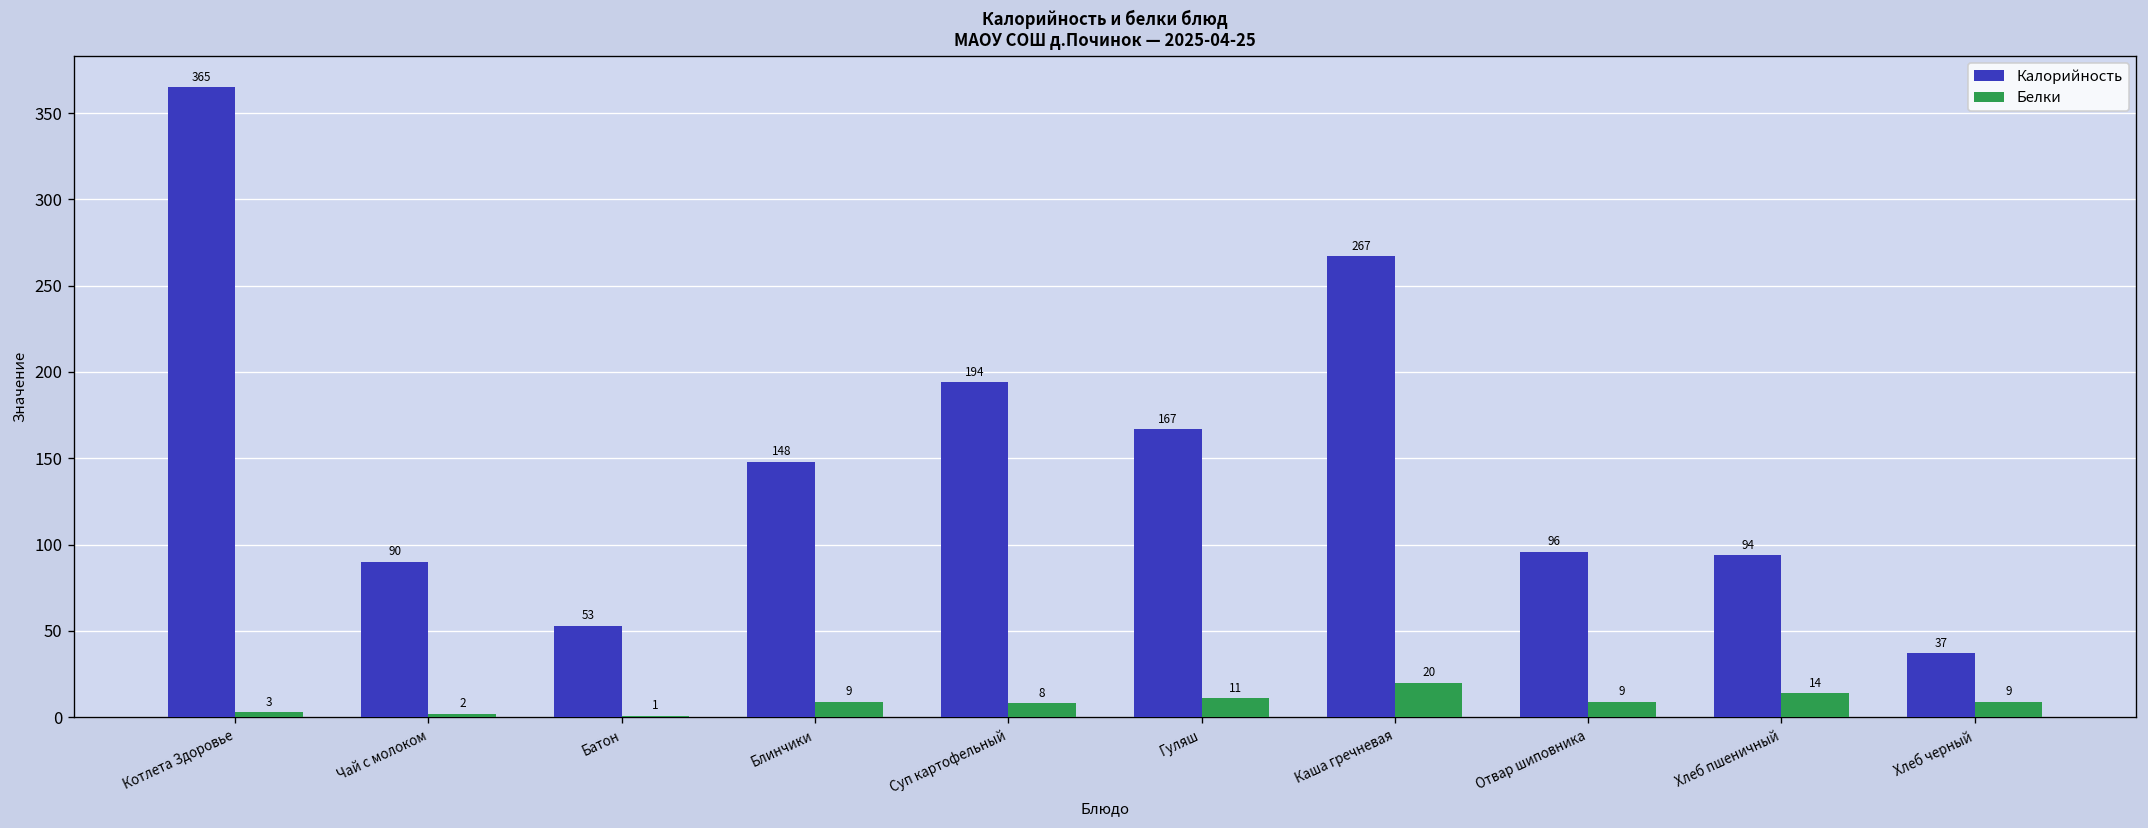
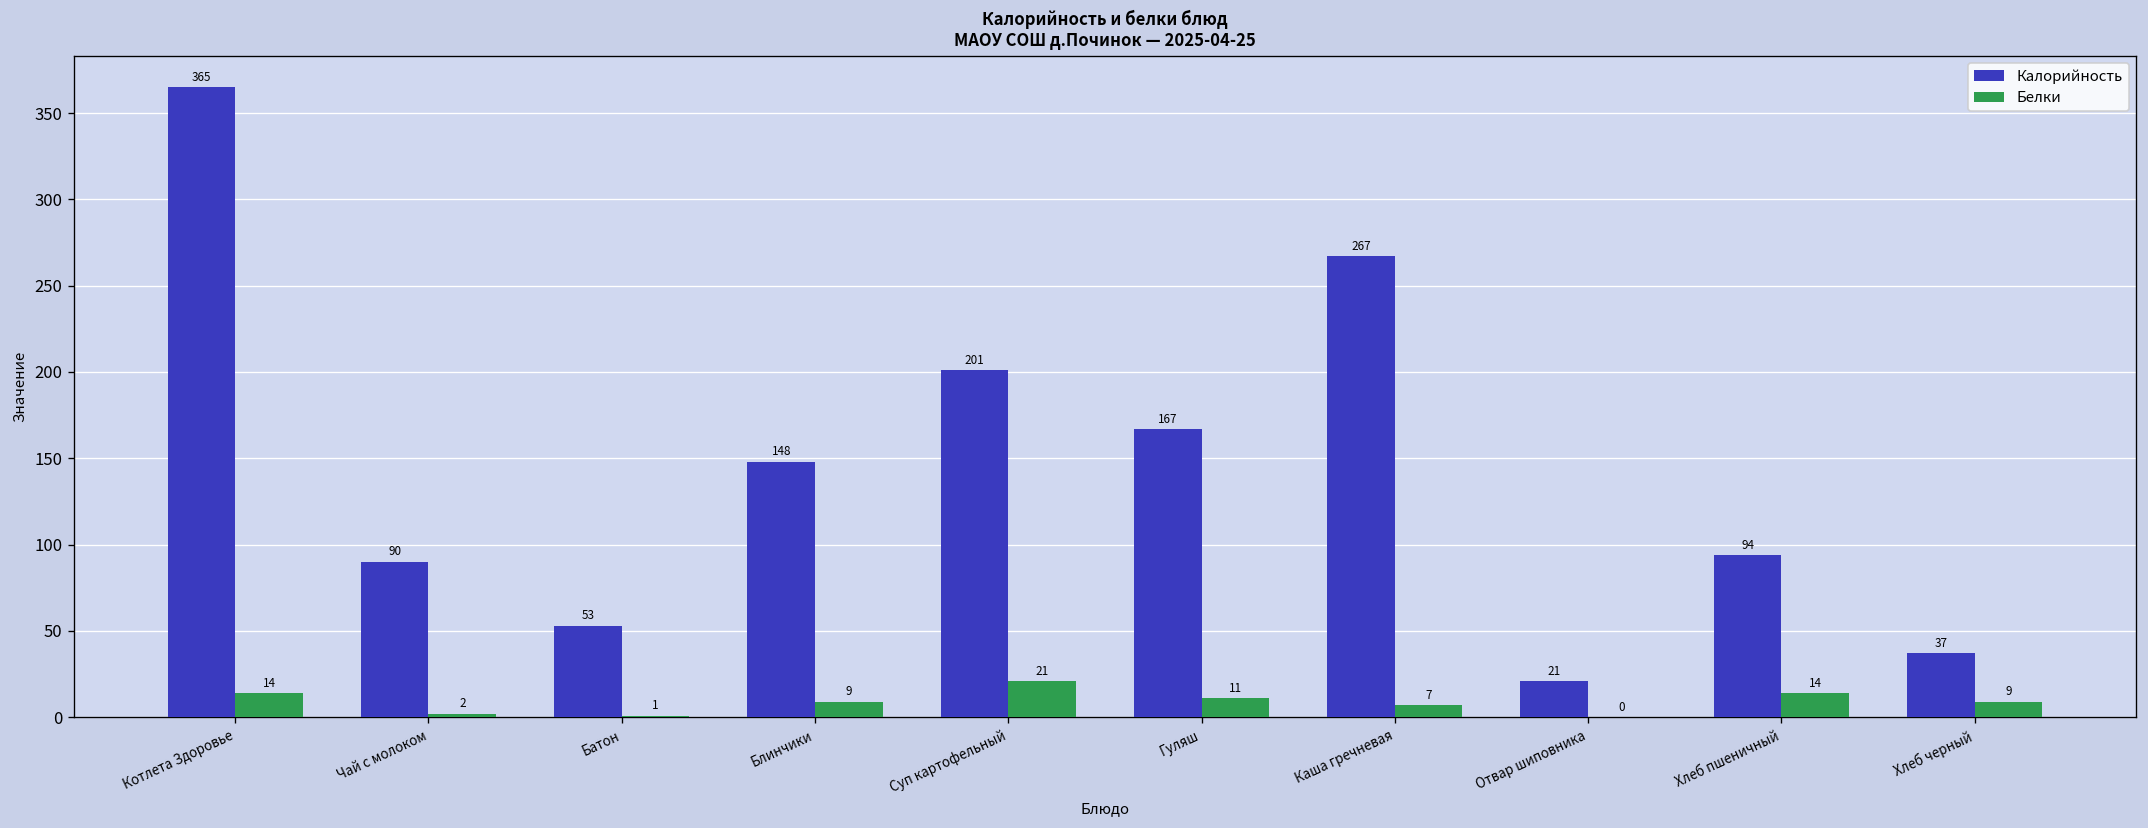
  {
    "Калорийность": {
      "Котлета Здоровье": 365,
      "Чай с молоком": 90,
      "Батон": 53,
      "Блинчики": 148,
-     "Суп картофельный": 194,
+     "Суп картофельный": 201,
      "Гуляш": 167,
      "Каша гречневая": 267,
-     "Отвар шиповника": 96,
+     "Отвар шиповника": 21,
      "Хлеб пшеничный": 94,
      "Хлеб черный": 37
    },
    "Белки": {
-     "Котлета Здоровье": 3,
+     "Котлета Здоровье": 14,
      "Чай с молоком": 2,
      "Батон": 1,
      "Блинчики": 9,
-     "Суп картофельный": 8,
+     "Суп картофельный": 21,
      "Гуляш": 11,
-     "Каша гречневая": 20,
-     "Отвар шиповника": 9,
+     "Каша гречневая": 7,
+     "Отвар шиповника": 0,
      "Хлеб пшеничный": 14,
      "Хлеб черный": 9
    }
  }
